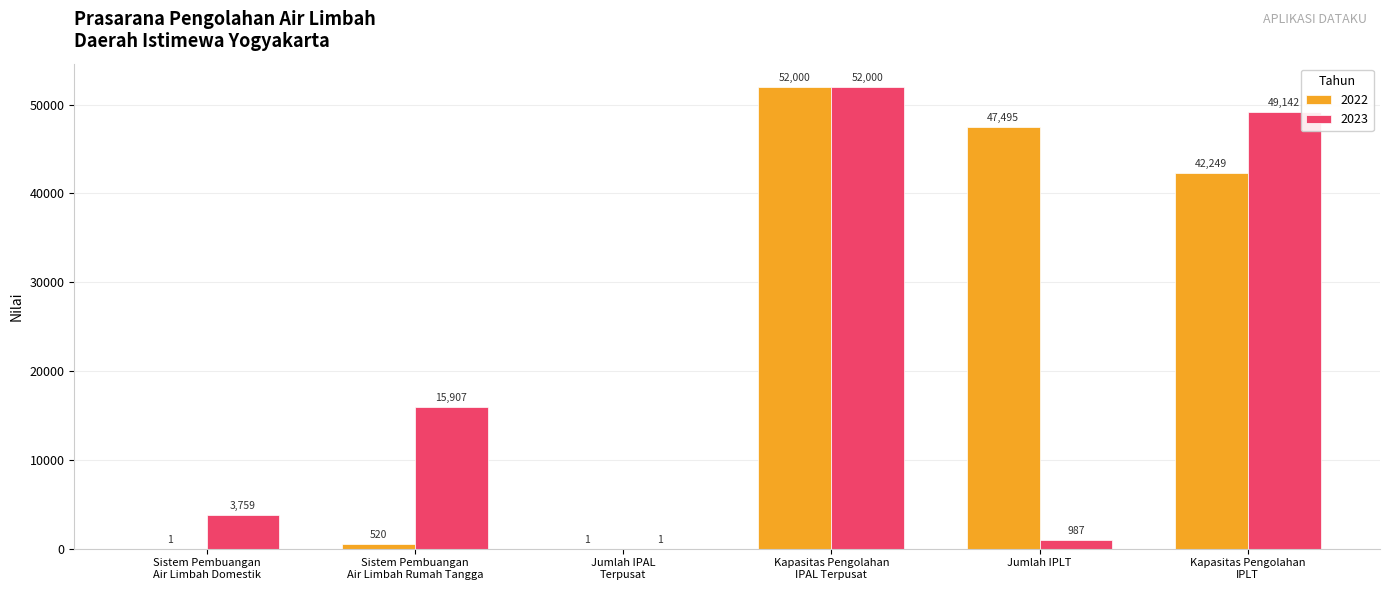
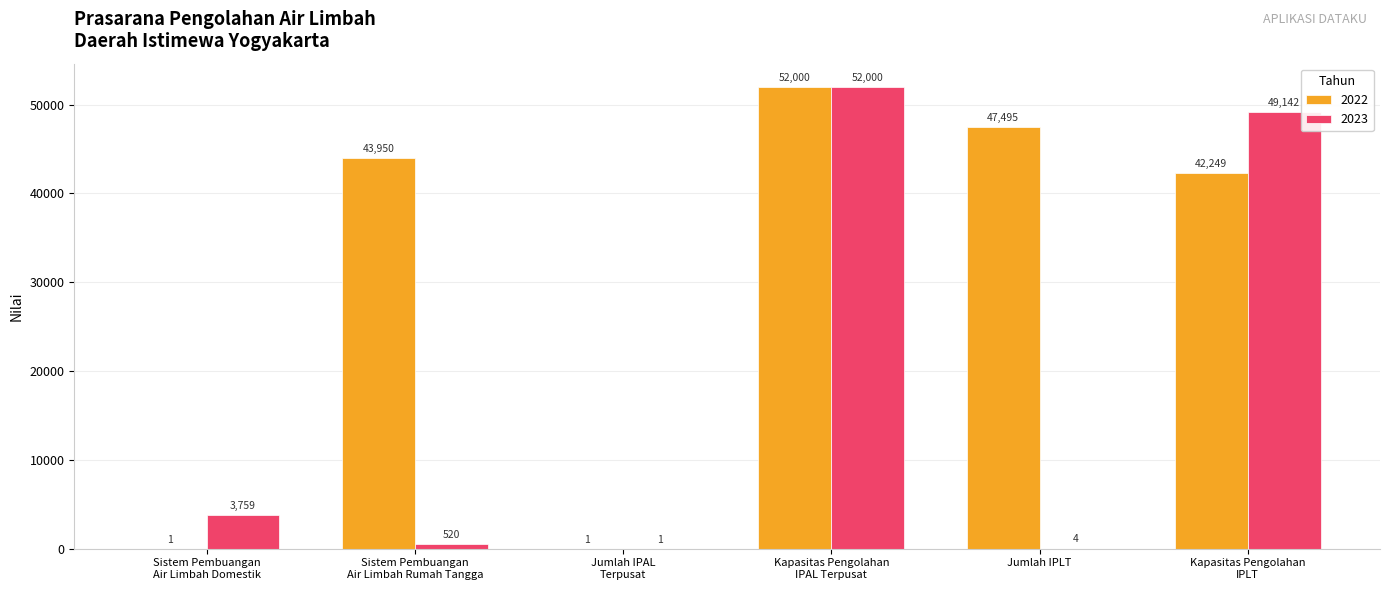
  {
    "2022": {
      "Sistem Pembuangan Air Limbah Domestik": "1",
-     "Sistem Pembuangan Air Limbah Rumah Tangga": "520",
+     "Sistem Pembuangan Air Limbah Rumah Tangga": "43,950",
      "Jumlah IPAL Terpusat": "1",
      "Kapasitas Pengolahan IPAL Terpusat": "52,000",
      "Jumlah IPLT": "47,495",
      "Kapasitas Pengolahan IPLT": "42,249"
    },
    "2023": {
      "Sistem Pembuangan Air Limbah Domestik": "3,759",
-     "Sistem Pembuangan Air Limbah Rumah Tangga": "15,907",
+     "Sistem Pembuangan Air Limbah Rumah Tangga": "520",
      "Jumlah IPAL Terpusat": "1",
      "Kapasitas Pengolahan IPAL Terpusat": "52,000",
-     "Jumlah IPLT": "987",
+     "Jumlah IPLT": "4",
      "Kapasitas Pengolahan IPLT": "49,142"
    }
  }
